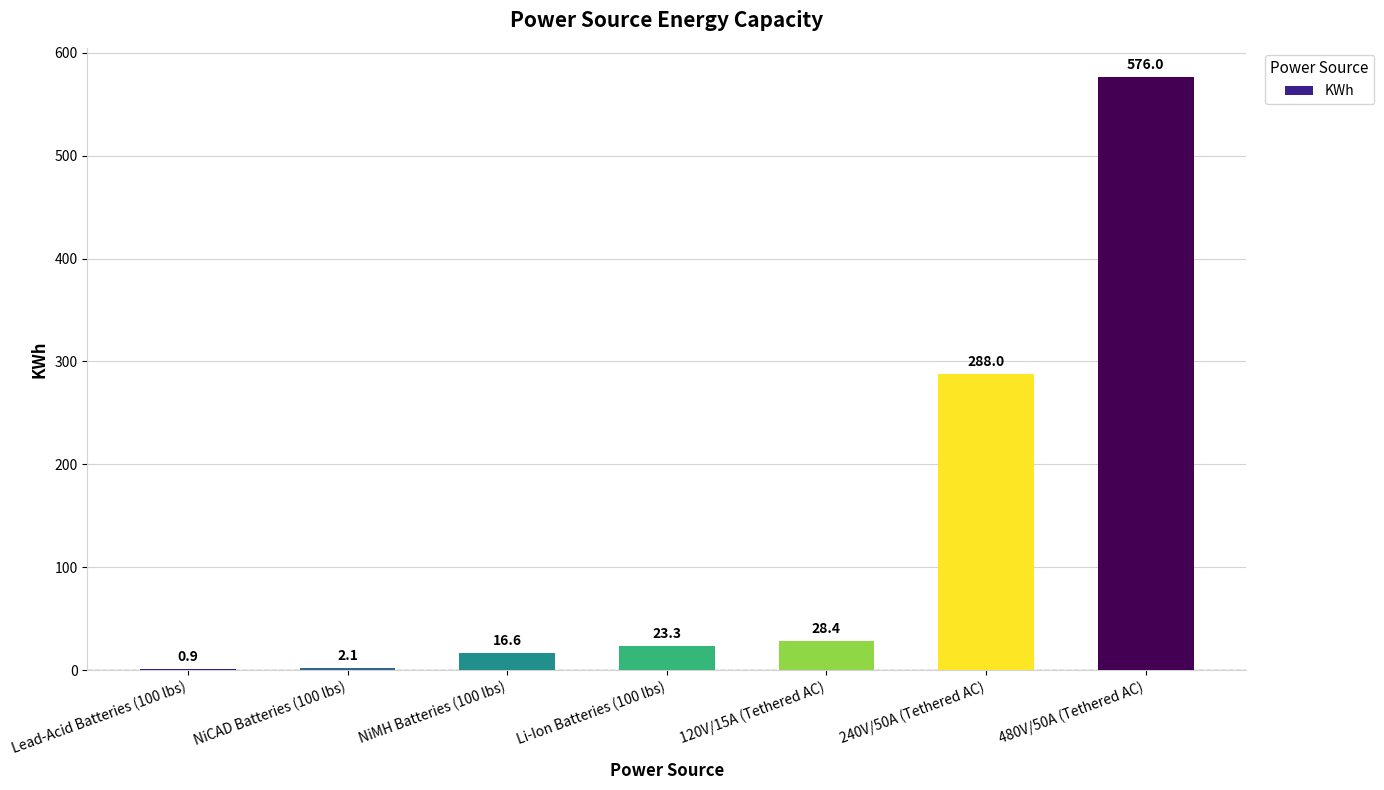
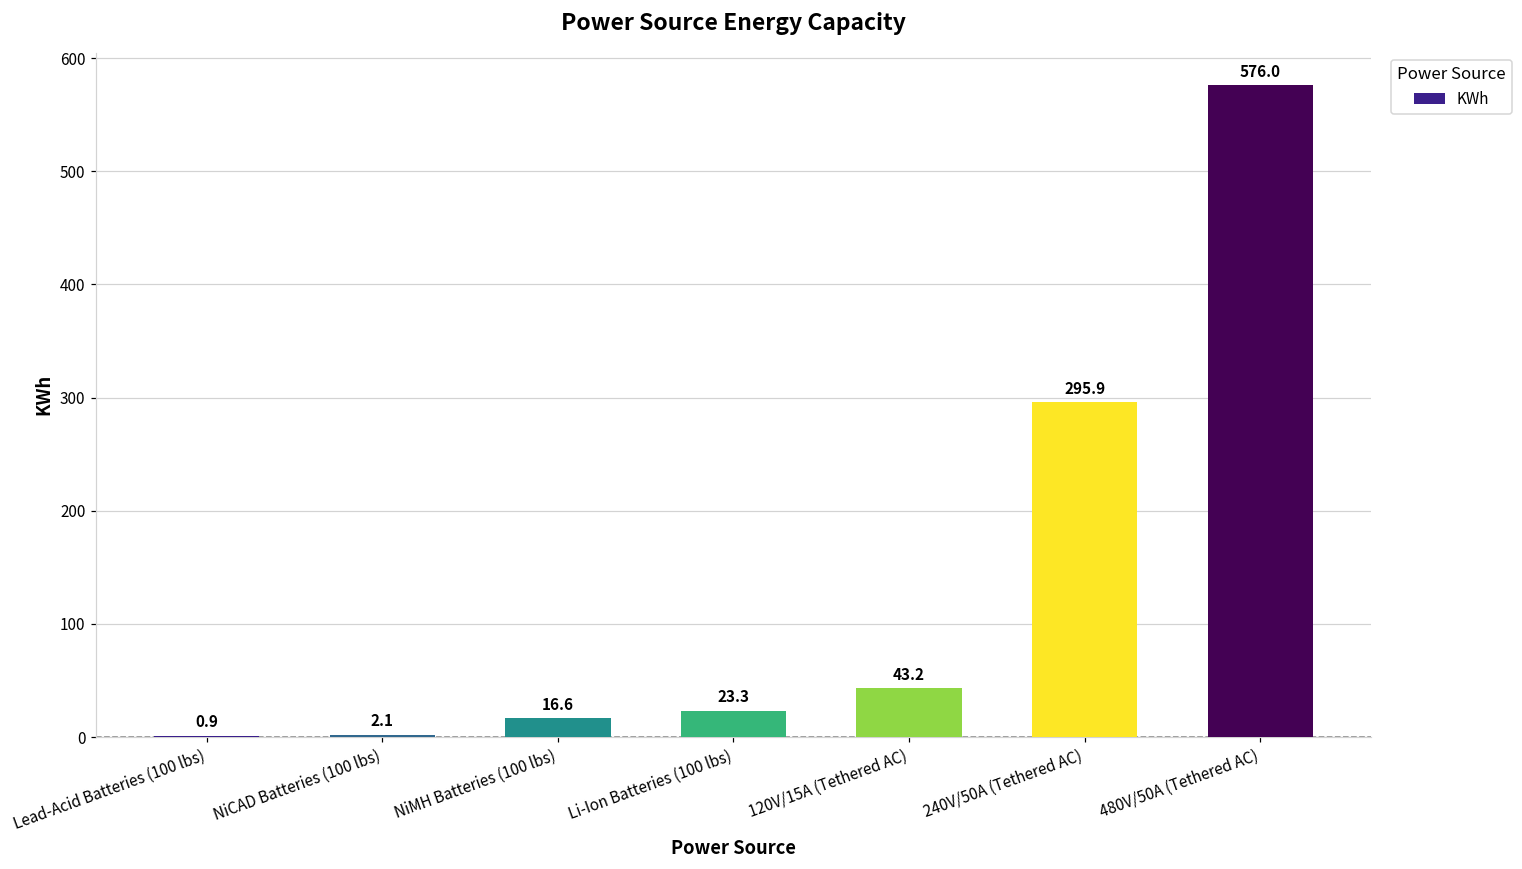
  {
    "Lead-Acid Batteries (100 lbs)": 0.9,
    "NiCAD Batteries (100 lbs)": 2.1,
    "NiMH Batteries (100 lbs)": 16.6,
    "Li-Ion Batteries (100 lbs)": 23.3,
-   "120V/15A (Tethered AC)": 28.4,
-   "240V/50A (Tethered AC)": 288.0,
+   "120V/15A (Tethered AC)": 43.2,
+   "240V/50A (Tethered AC)": 295.9,
    "480V/50A (Tethered AC)": 576.0
  }
